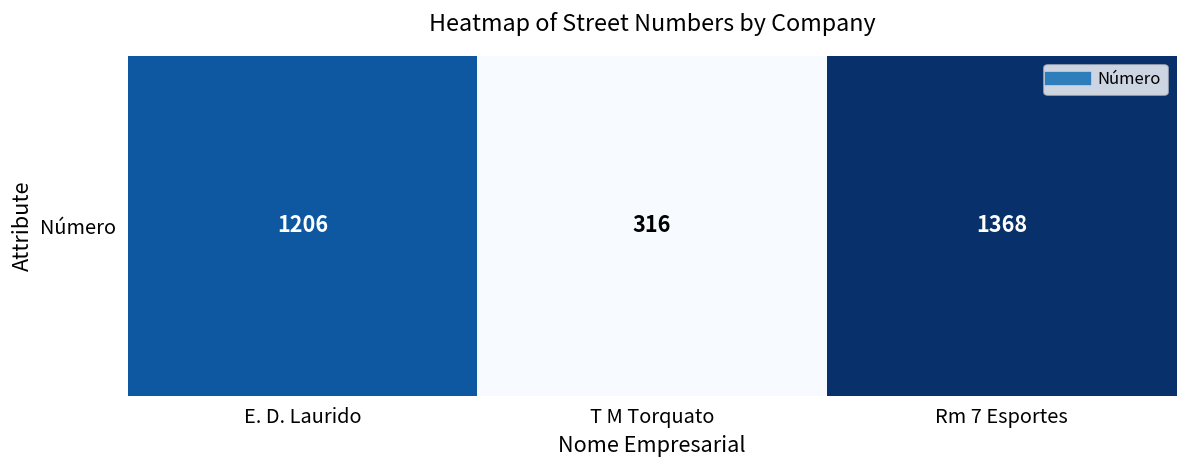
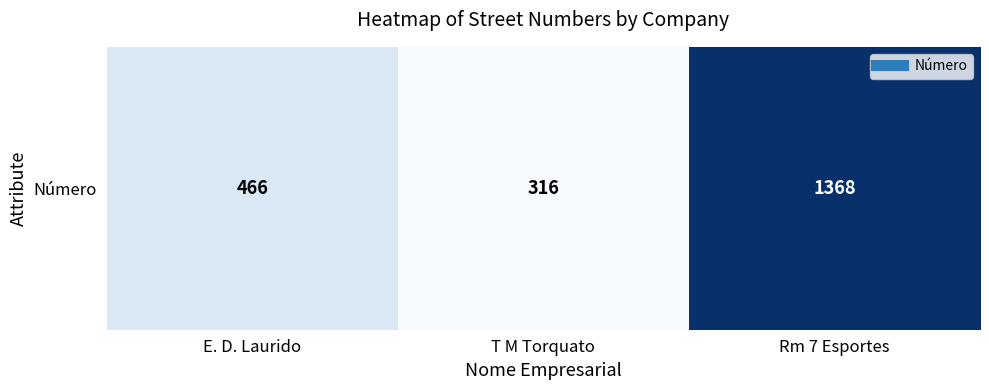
  {
    "Número": {
-     "E. D. Laurido": 1206,
+     "E. D. Laurido": 466,
      "T M Torquato": 316,
      "Rm 7 Esportes": 1368
    }
  }
